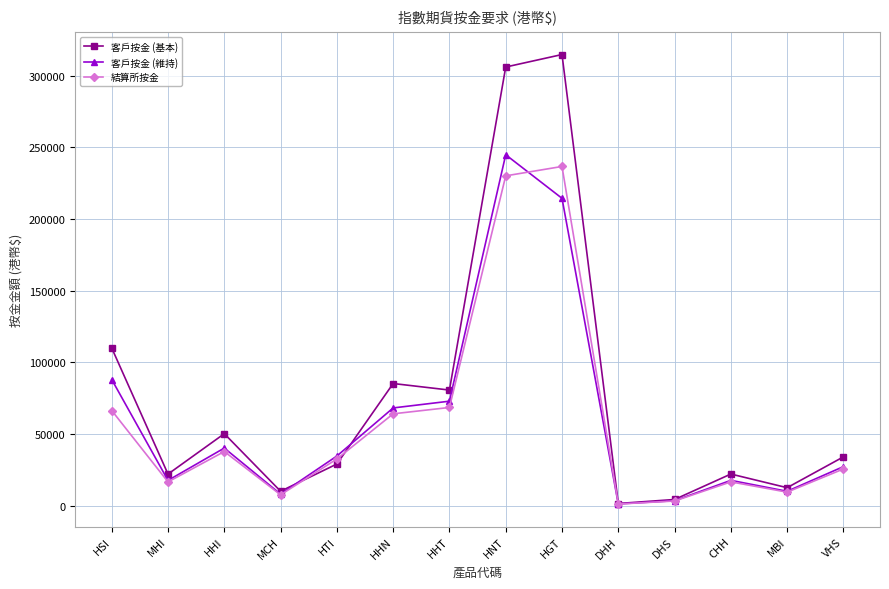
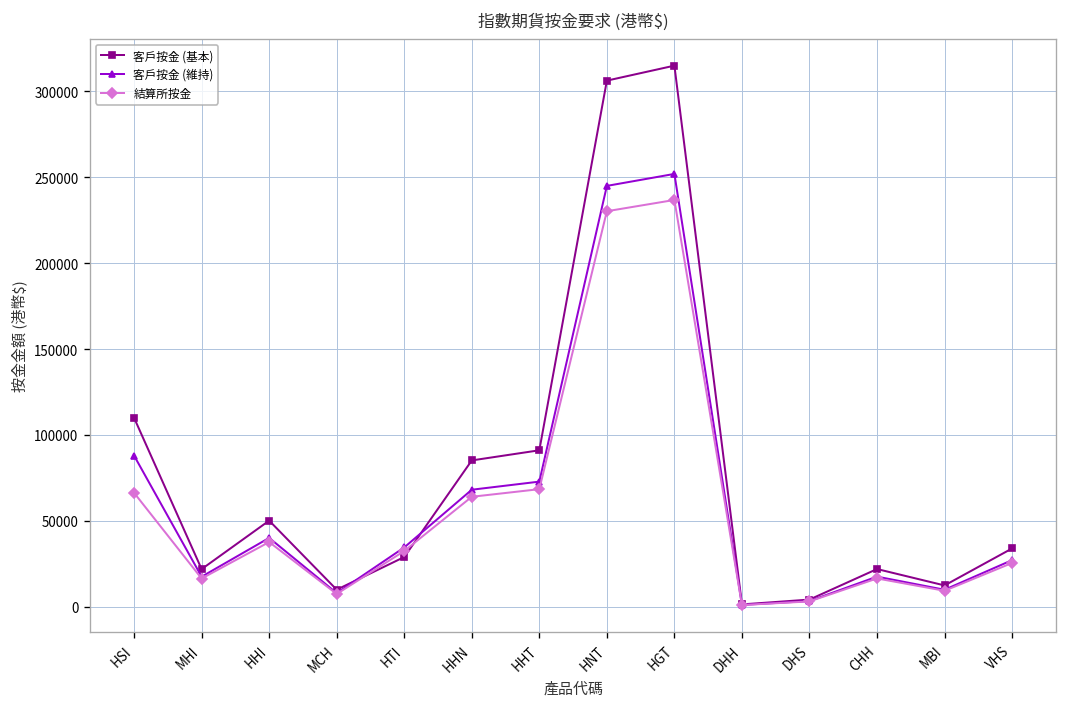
  {
    "客戶按金 (基本)": {
      "HSI": 110000,
      "MHI": 22000,
      "HHI": 50000,
      "MCH": 10000,
      "HTI": 29000,
      "HHN": 85000,
-     "HHT": 81000,
+     "HHT": 91000,
      "HNT": 306000,
      "HGT": 315000,
      "CHH": 22000,
      "MBI": 13000,
      "VHS": 34000
    },
    "客戶按金 (維持)": {
      "HSI": 88000,
      "HHI": 40000,
      "HTI": 35000,
      "HHN": 68000,
      "HHT": 73000,
      "HNT": 245000,
-     "HGT": 214000
+     "HGT": 252000
    },
    "結算所按金": {
      "HSI": 66000,
      "HHI": 38000,
      "HTI": 33000,
      "HHN": 64000,
      "HHT": 69000,
      "HNT": 230000,
      "HGT": 237000
    }
  }
